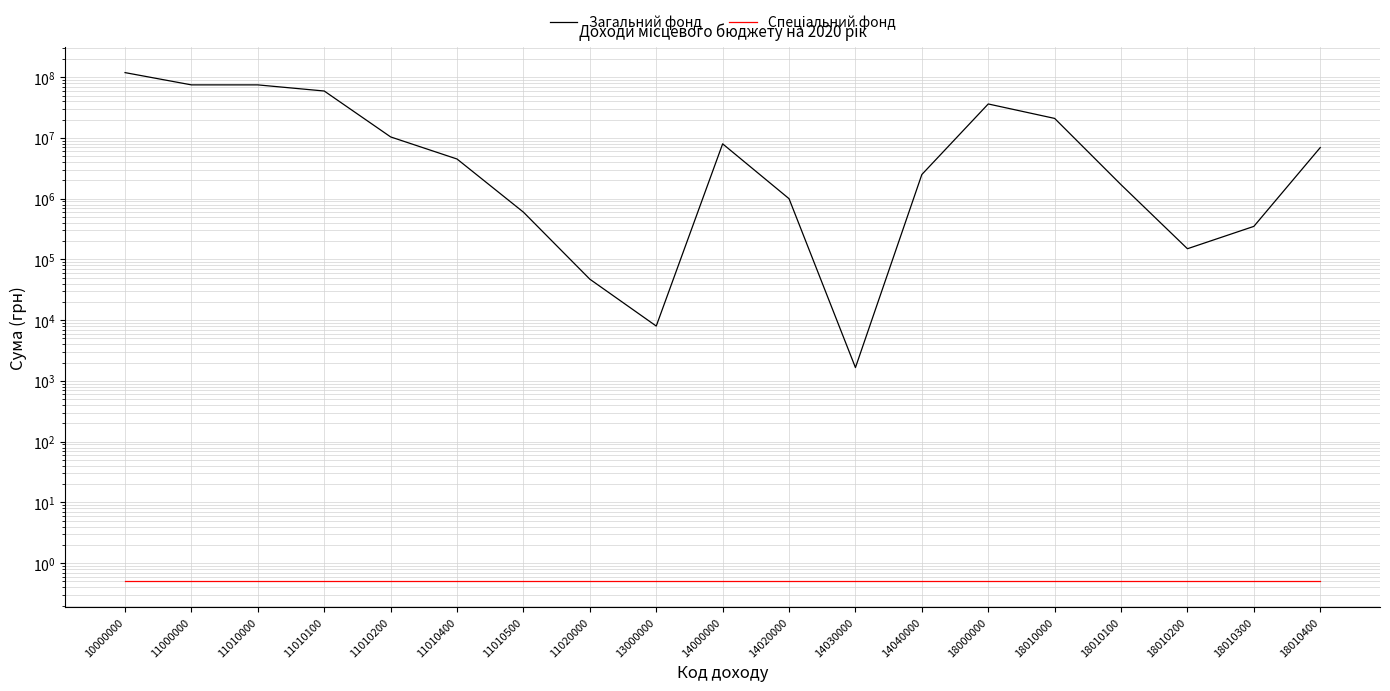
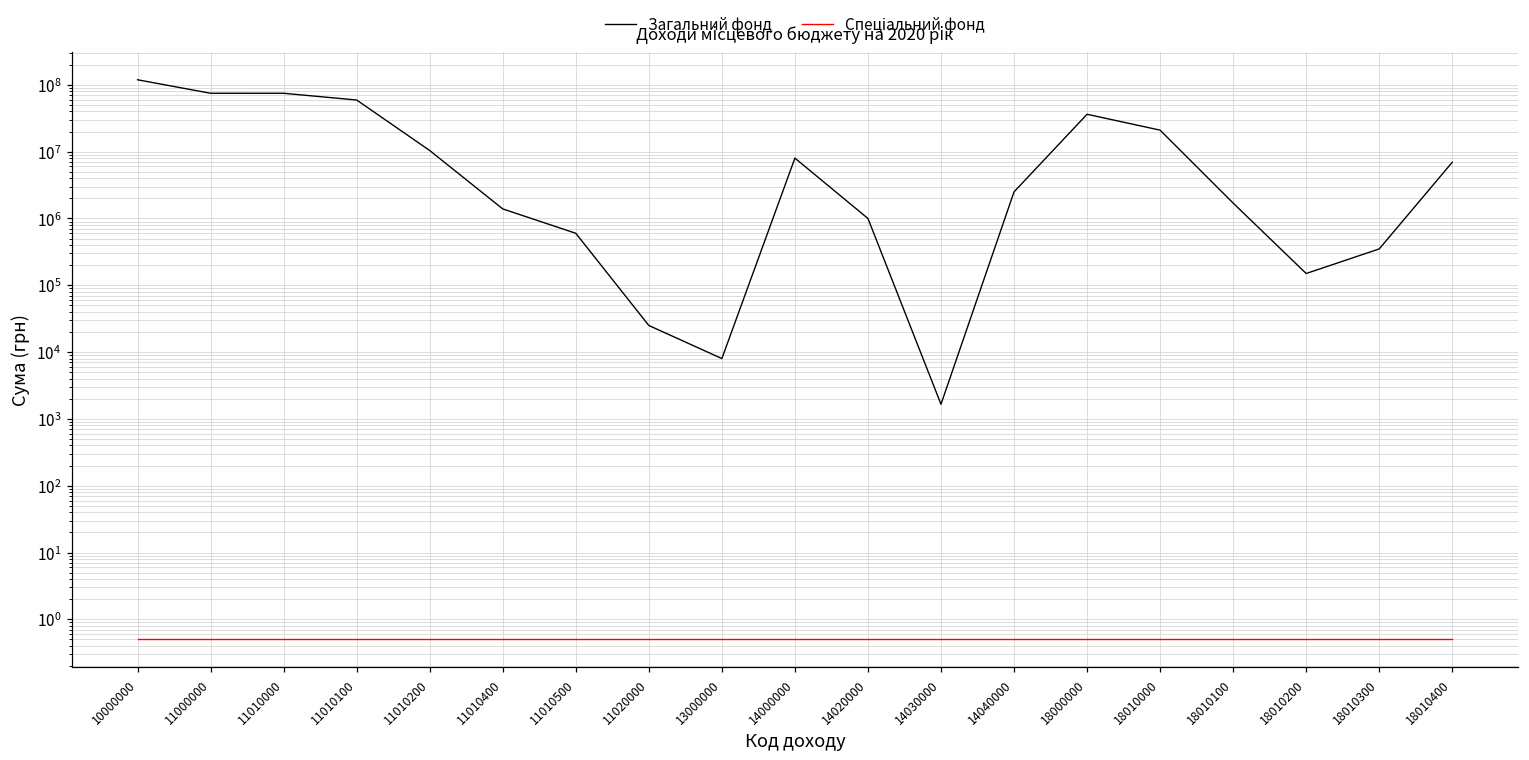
  {
    "Загальний фонд": {
      "10000000": 120000000,
      "11000000": 70000000,
      "11010000": 70000000,
      "11010100": 60000000,
      "11010200": 10000000,
-     "11010400": 5000000,
+     "11010400": 1400000,
      "11010500": 600000,
-     "11020000": 50000,
+     "11020000": 25000,
      "13000000": 8000,
      "14000000": 8000000,
      "14020000": 1000000,
      "14030000": 1700,
      "14040000": 2500000,
      "18000000": 40000000,
      "18010000": 21000000,
      "18010100": 1700000,
      "18010200": 150000,
      "18010300": 400000,
      "18010400": 7000000
    },
    "Спеціальний фонд": {
      "10000000": 0.5,
      "11000000": 0.5,
      "11010000": 0.5,
      "11010100": 0.5,
      "11010200": 0.5,
      "11010400": 0.5,
      "11010500": 0.5,
      "11020000": 0.5,
      "13000000": 0.5,
      "14000000": 0.5,
      "14020000": 0.5,
      "14030000": 0.5,
      "14040000": 0.5,
      "18000000": 0.5,
      "18010000": 0.5,
      "18010100": 0.5,
      "18010200": 0.5,
      "18010300": 0.5,
      "18010400": 0.5
    }
  }
